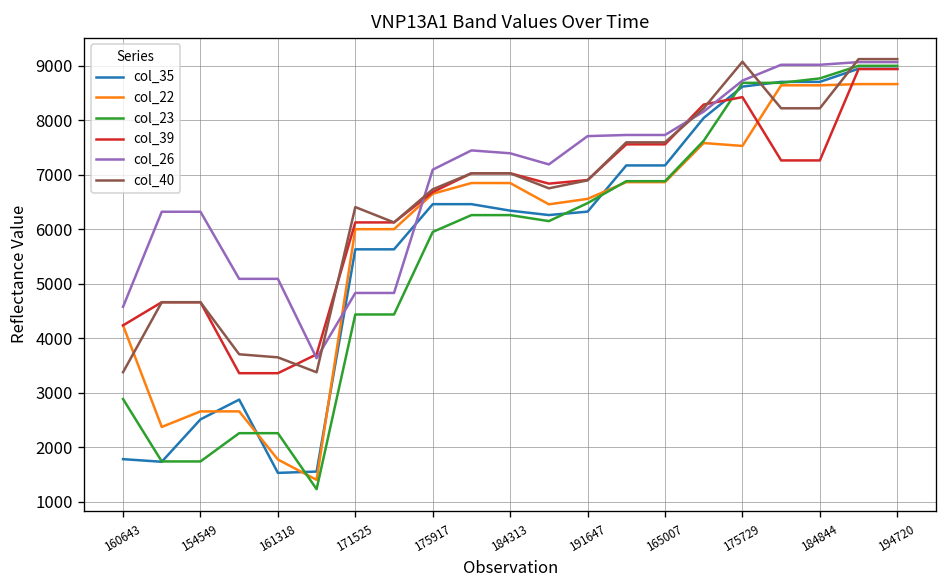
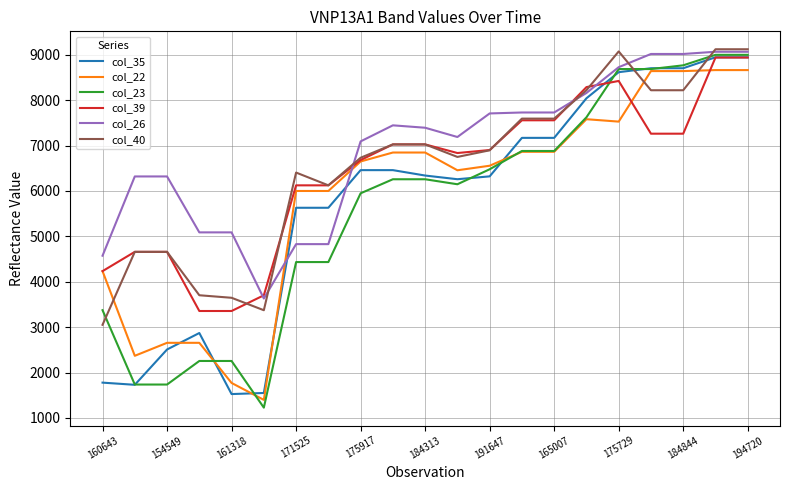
  {
    "col_35": {
      "160643": 1800,
      "154549": 2500,
      "161318": 1500,
      "171525": 5600,
      "175917": 6500,
      "184313": 6300,
      "191647": 6300,
      "165007": 7200,
      "175729": 8600,
      "184844": 8700
    },
    "col_22": {
      "154549": 2700,
      "161318": 1800,
      "171525": 6000,
      "184313": 6800,
      "191647": 6600,
      "175729": 7500,
      "184844": 8600,
      "194720": 8700
    },
    "col_23": {
-     "160643": 2900,
+     "160643": 3400,
      "154549": 1700,
      "161318": 2300,
      "171525": 4400,
      "175917": 5900,
      "184313": 6300,
      "191647": 6500,
      "184844": 8800
    },
    "col_39": {
      "161318": 3400,
      "171525": 6100,
      "175729": 8400,
      "184844": 7300
    },
    "col_26": {
      "160643": 4600,
      "154549": 6300,
      "161318": 5100,
      "171525": 4800,
      "175917": 7100,
      "184313": 7400,
      "191647": 7700,
      "165007": 7700,
      "184844": 9000
    },
    "col_40": {
-     "160643": 3400,
+     "160643": 3100,
      "161318": 3600,
      "171525": 6400,
      "175729": 9100,
      "184844": 8200
    }
  }
